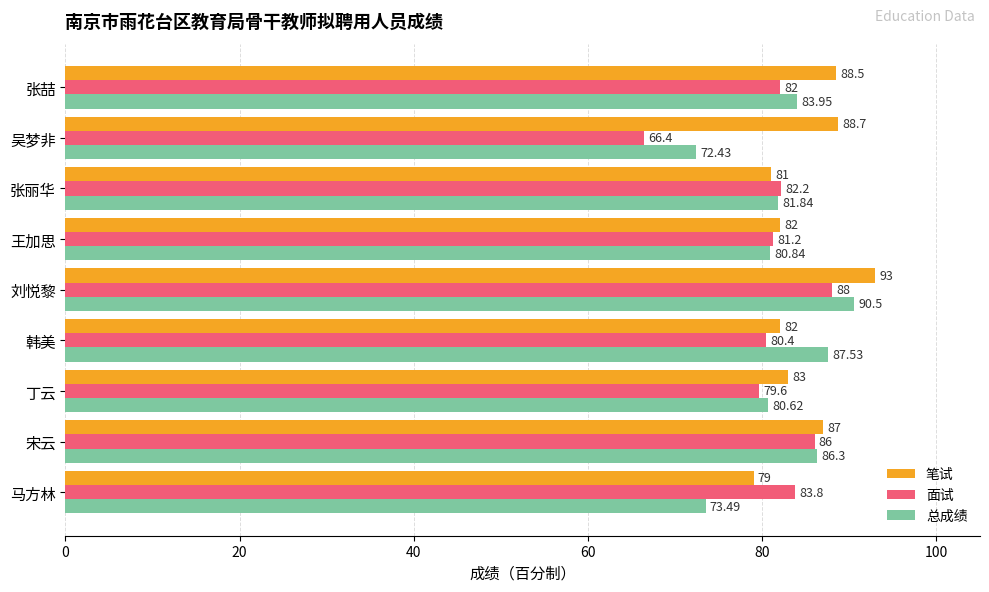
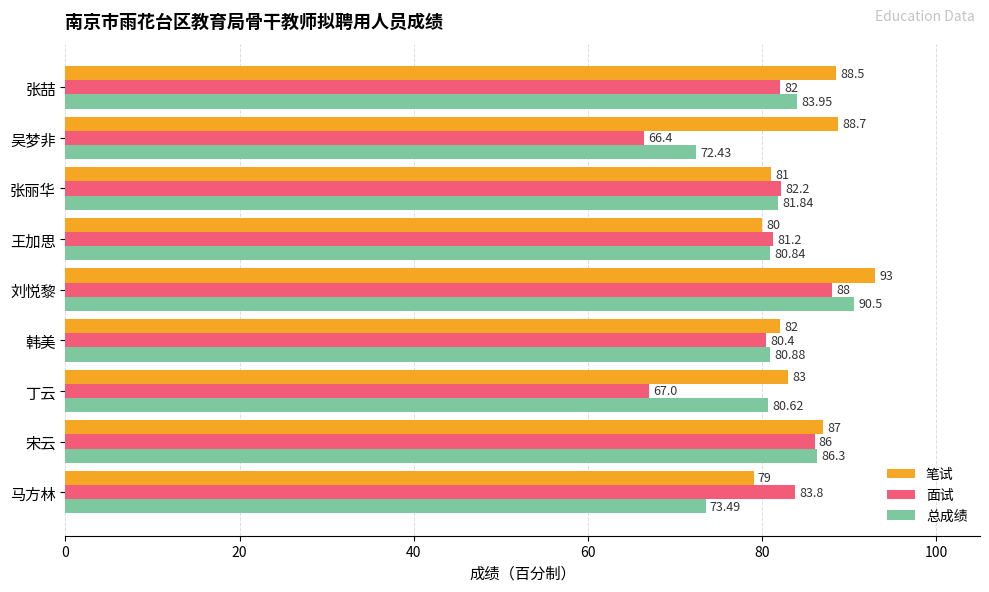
  {
    "笔试": {
      "张喆": 88.5,
      "吴梦非": 88.7,
      "张丽华": 81,
-     "王加思": 82,
+     "王加思": 80,
      "刘悦黎": 93,
      "韩美": 82,
      "丁云": 83,
      "宋云": 87,
      "马方林": 79
    },
    "面试": {
      "张喆": 82,
      "吴梦非": 66.4,
      "张丽华": 82.2,
      "王加思": 81.2,
      "刘悦黎": 88,
      "韩美": 80.4,
-     "丁云": 79.6,
+     "丁云": 67.0,
      "宋云": 86,
      "马方林": 83.8
    },
    "总成绩": {
      "张喆": 83.95,
      "吴梦非": 72.43,
      "张丽华": 81.84,
      "王加思": 80.84,
      "刘悦黎": 90.5,
-     "韩美": 87.53,
+     "韩美": 80.88,
      "丁云": 80.62,
      "宋云": 86.3,
      "马方林": 73.49
    }
  }
